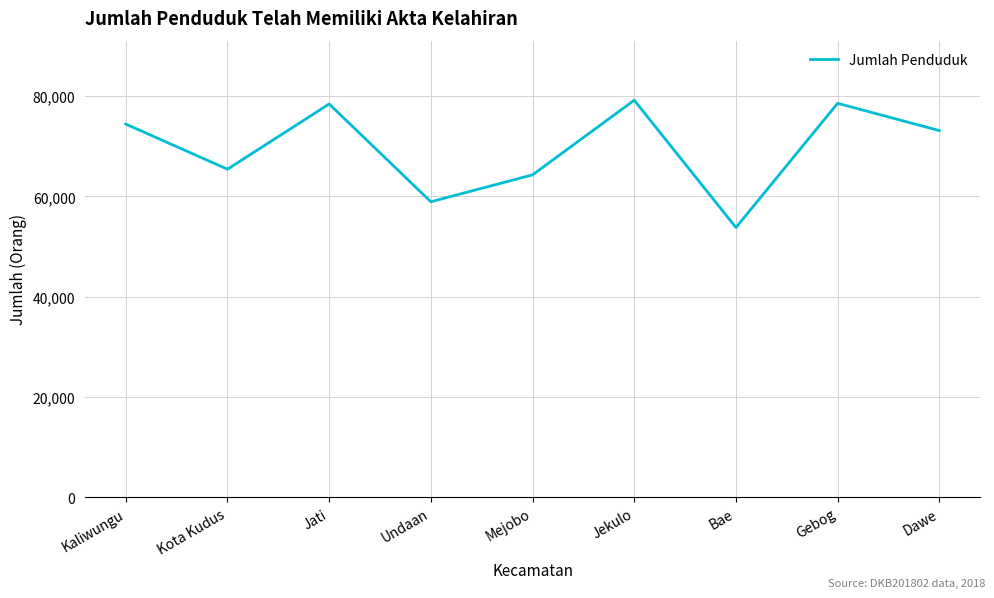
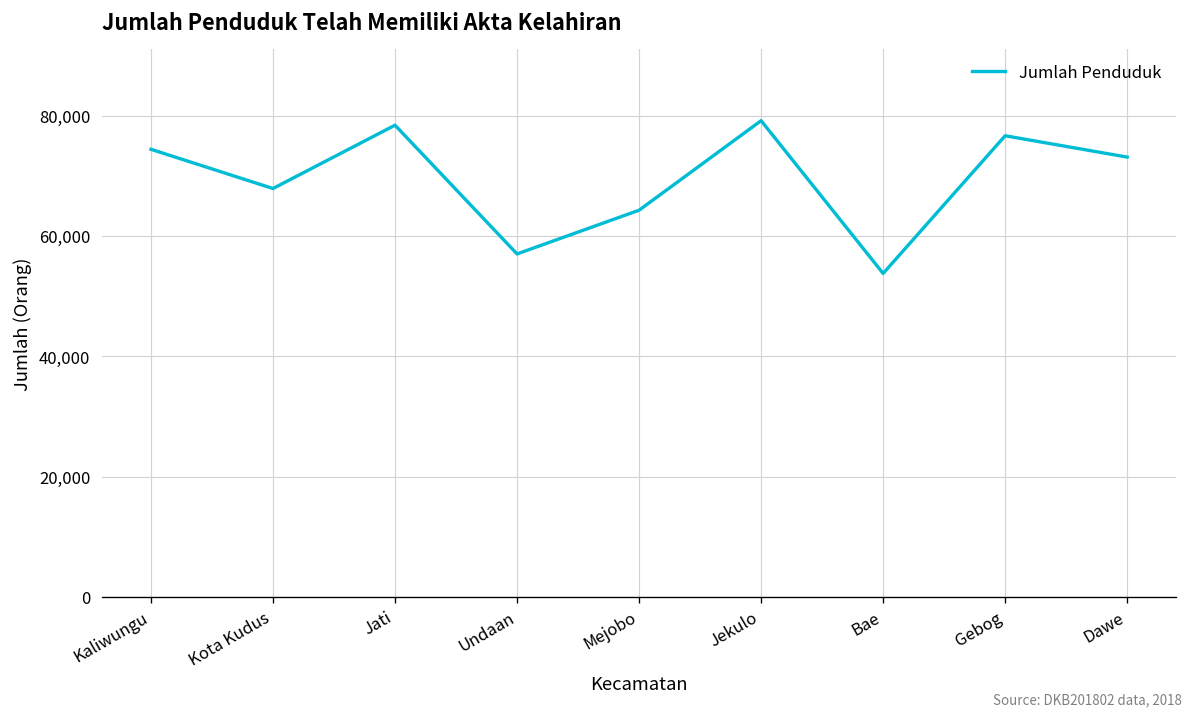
  {
    "Kaliwungu": "74,000",
-   "Kota Kudus": "65,000",
+   "Kota Kudus": "68,000",
    "Jati": "78,000",
-   "Undaan": "59,000",
+   "Undaan": "57,000",
    "Mejobo": "64,000",
    "Jekulo": "79,000",
    "Bae": "54,000",
-   "Gebog": "79,000",
+   "Gebog": "77,000",
    "Dawe": "73,000"
  }
